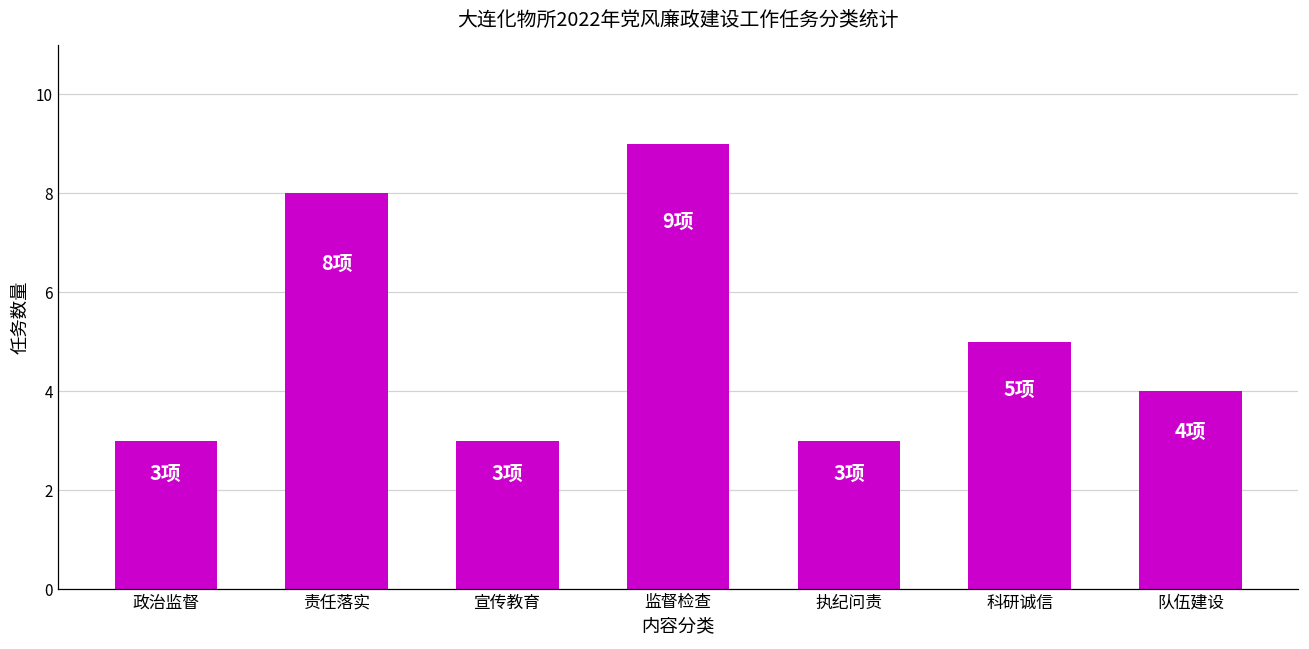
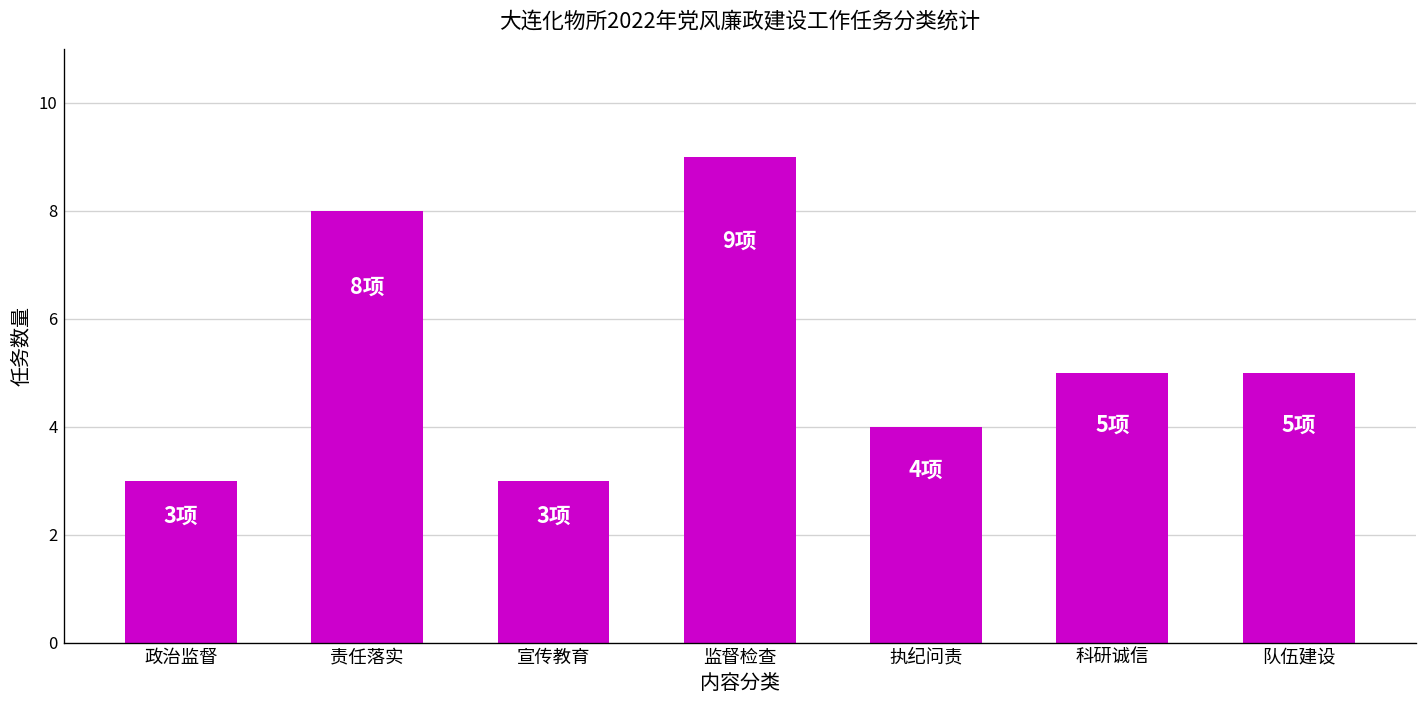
  {
    "政治监督": "3项",
    "责任落实": "8项",
    "宣传教育": "3项",
    "监督检查": "9项",
-   "执纪问责": "3项",
+   "执纪问责": "4项",
    "科研诚信": "5项",
-   "队伍建设": "4项"
+   "队伍建设": "5项"
  }
